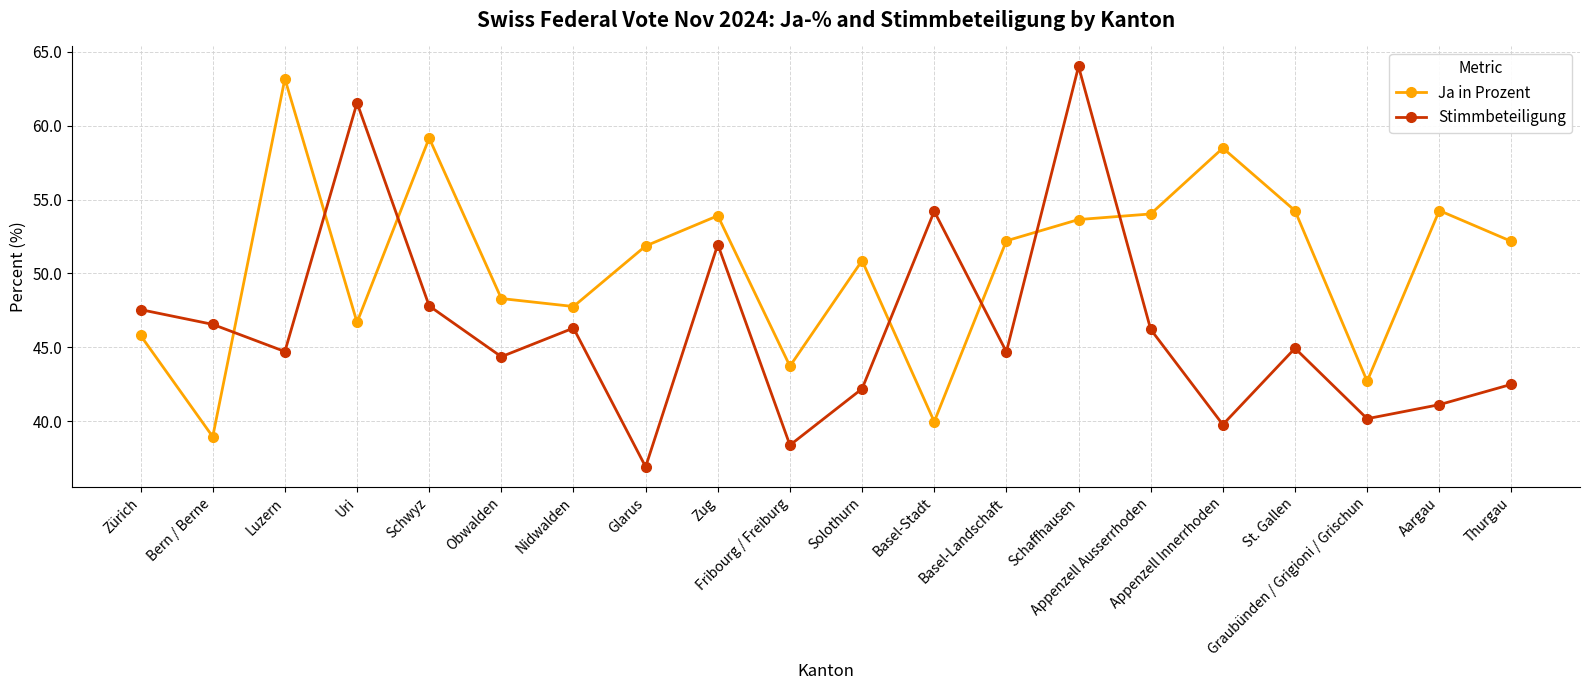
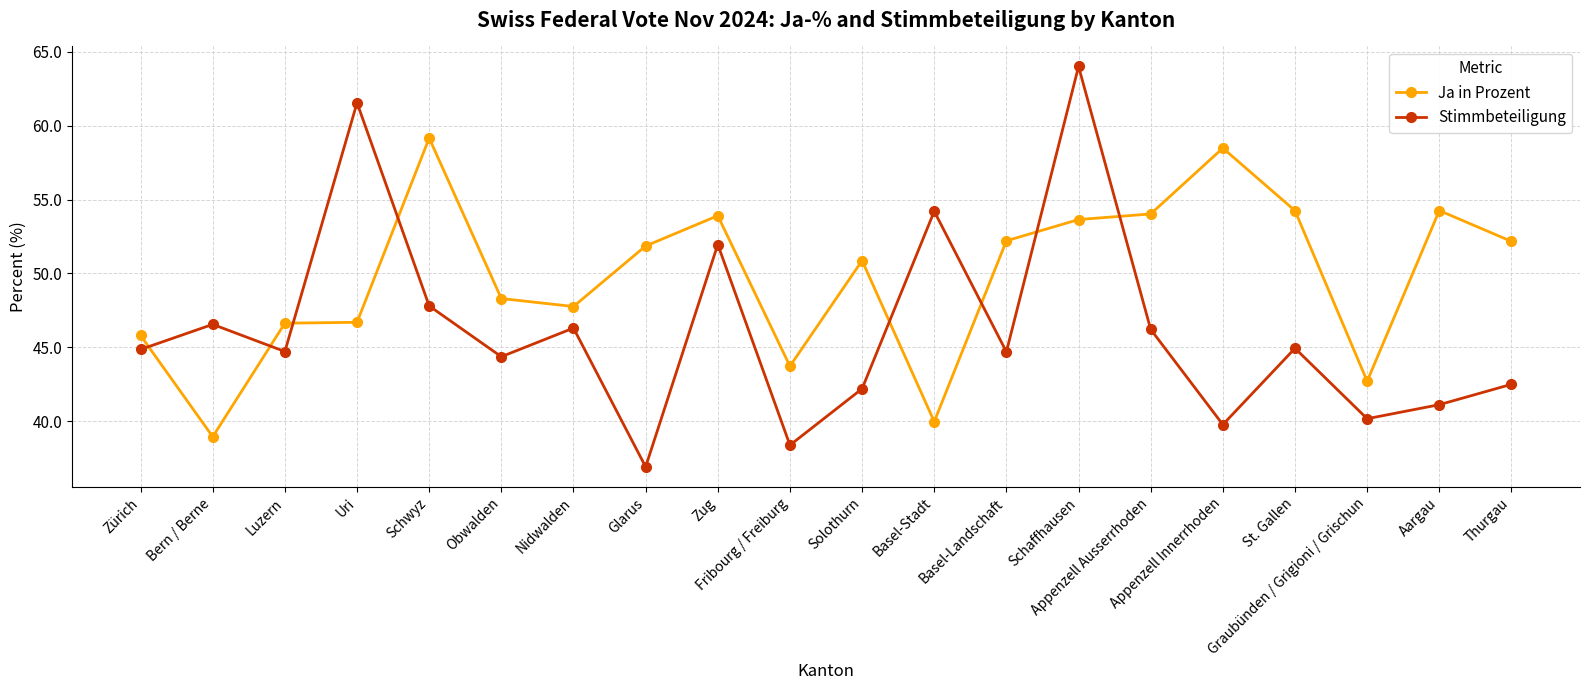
  {
    "Ja in Prozent": {
      "Zürich": 45.8,
      "Bern / Berne": 38.9,
-     "Luzern": 63.2,
+     "Luzern": 46.6,
      "Uri": 46.7,
      "Schwyz": 59.2,
      "Obwalden": 48.3,
      "Nidwalden": 47.8,
      "Glarus": 51.9,
      "Zug": 53.9,
      "Fribourg / Freiburg": 43.7,
      "Solothurn": 50.9,
      "Basel-Stadt": 40.0,
      "Basel-Landschaft": 52.2,
      "Schaffhausen": 53.7,
      "Appenzell Ausserrhoden": 54.0,
      "Appenzell Innerrhoden": 58.5,
      "St. Gallen": 54.3,
      "Graubünden / Grigioni / Grischun": 42.7,
      "Aargau": 54.3,
      "Thurgau": 52.2
    },
    "Stimmbeteiligung": {
-     "Zürich": 47.6,
+     "Zürich": 44.9,
      "Bern / Berne": 46.6,
      "Luzern": 44.7,
      "Uri": 61.6,
      "Schwyz": 47.8,
      "Obwalden": 44.4,
      "Nidwalden": 46.3,
      "Glarus": 36.9,
      "Zug": 52.0,
      "Fribourg / Freiburg": 38.4,
      "Solothurn": 42.2,
      "Basel-Stadt": 54.2,
      "Basel-Landschaft": 44.7,
      "Schaffhausen": 64.0,
      "Appenzell Ausserrhoden": 46.2,
      "Appenzell Innerrhoden": 39.8,
      "St. Gallen": 44.9,
      "Graubünden / Grigioni / Grischun": 40.2,
      "Aargau": 41.1,
      "Thurgau": 42.5
    }
  }
